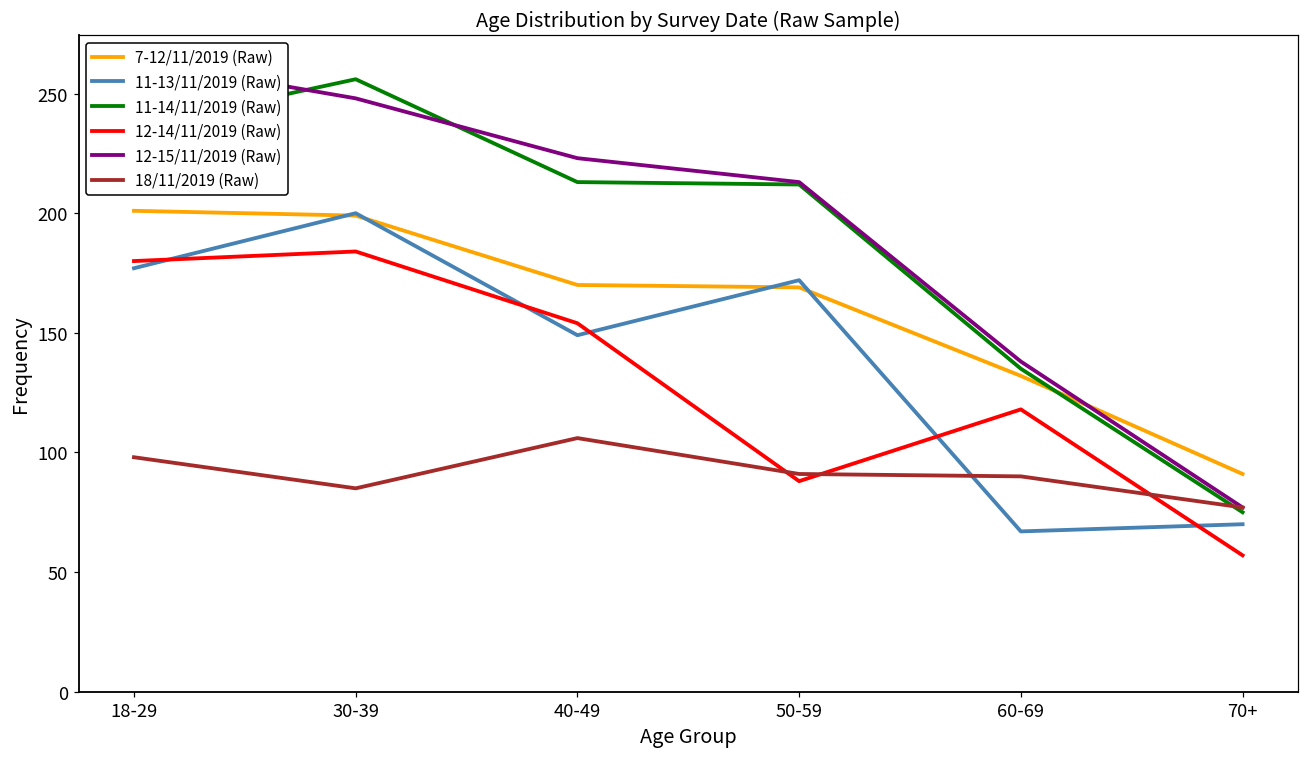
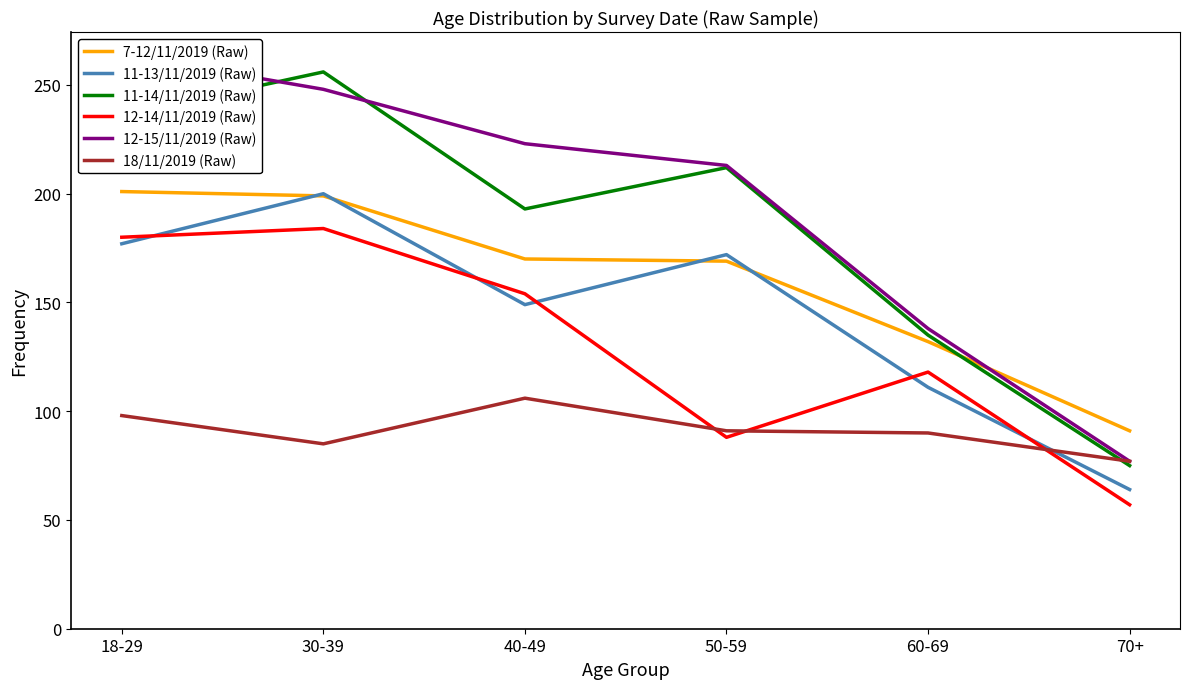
  {
    "7-12/11/2019 (Raw)": {
      "18-29": 201,
      "40-49": 170,
      "50-59": 169,
      "60-69": 132,
      "70+": 91
    },
    "11-13/11/2019 (Raw)": {
      "18-29": 177,
      "40-49": 149,
      "50-59": 172,
-     "60-69": 67,
-     "70+": 70
+     "60-69": 111,
+     "70+": 64
    },
    "11-14/11/2019 (Raw)": {
      "30-39": 256,
-     "40-49": 213,
+     "40-49": 193,
      "60-69": 135,
      "70+": 75
    },
    "12-14/11/2019 (Raw)": {
      "18-29": 180,
      "30-39": 184,
      "40-49": 154,
      "50-59": 88,
      "60-69": 118,
      "70+": 57
    },
    "12-15/11/2019 (Raw)": {
      "30-39": 248,
      "40-49": 223,
      "60-69": 138
    },
    "18/11/2019 (Raw)": {
      "18-29": 98,
      "30-39": 85,
      "40-49": 106,
      "50-59": 91,
      "60-69": 90
    }
  }
